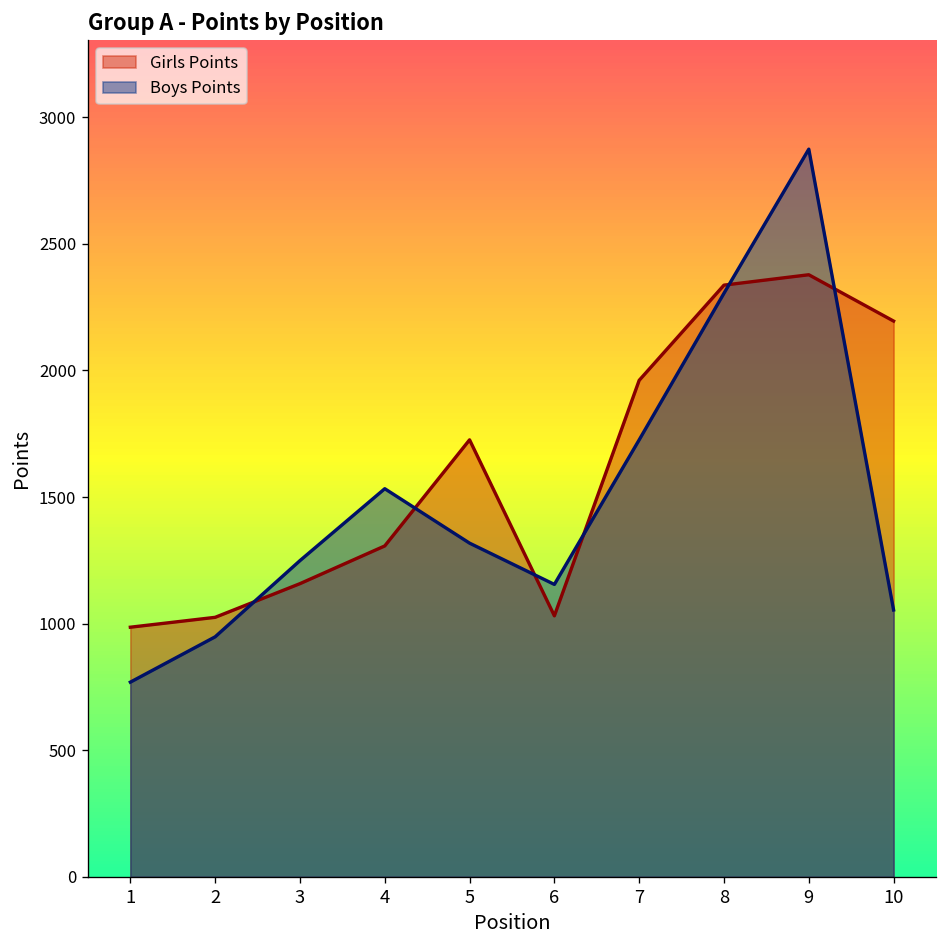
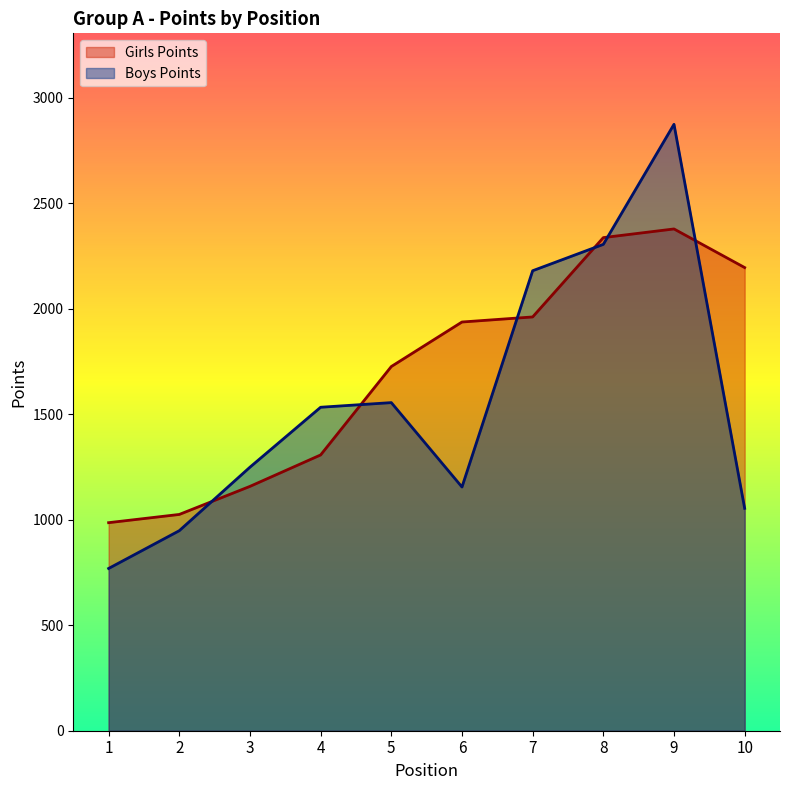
  {
    "Girls Points": {
      "1": 990,
      "2": 1030,
      "3": 1160,
      "4": 1310,
      "5": 1730,
-     "6": 1030,
+     "6": 1940,
      "7": 1960,
      "8": 2340,
      "9": 2380,
      "10": 2200
    },
    "Boys Points": {
      "1": 770,
      "2": 950,
      "3": 1250,
      "4": 1530,
-     "5": 1320,
+     "5": 1560,
      "6": 1160,
-     "7": 1730,
+     "7": 2180,
      "8": 2310,
      "9": 2870,
      "10": 1050
    }
  }
